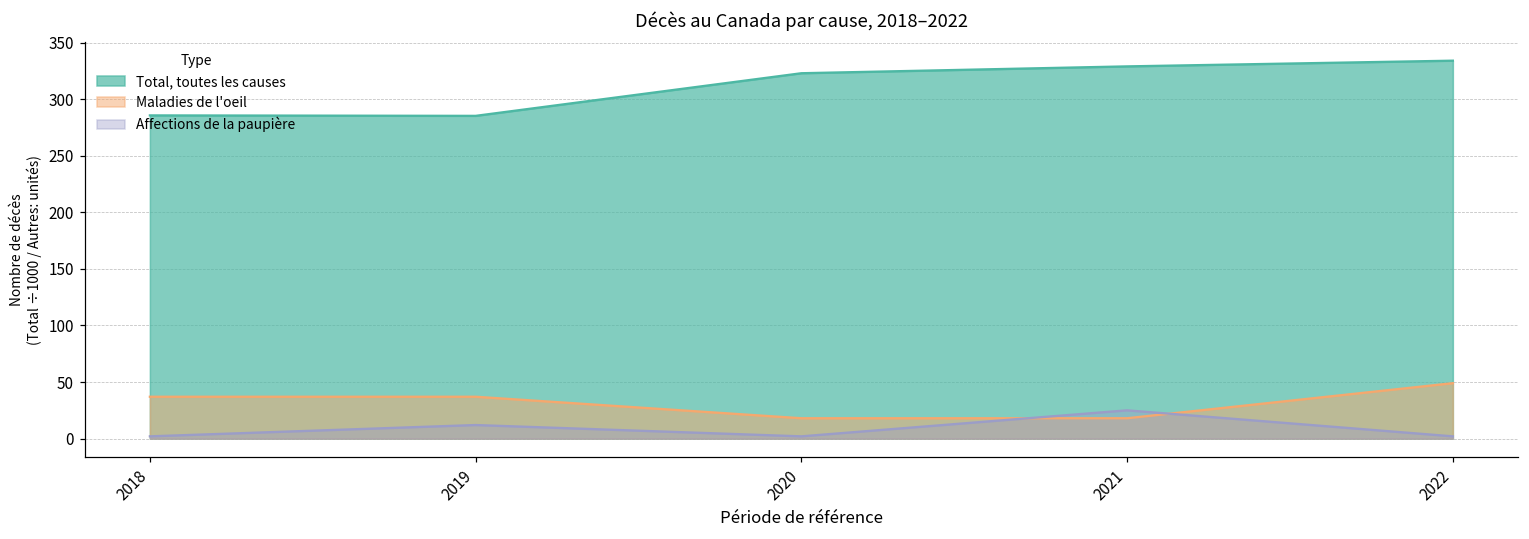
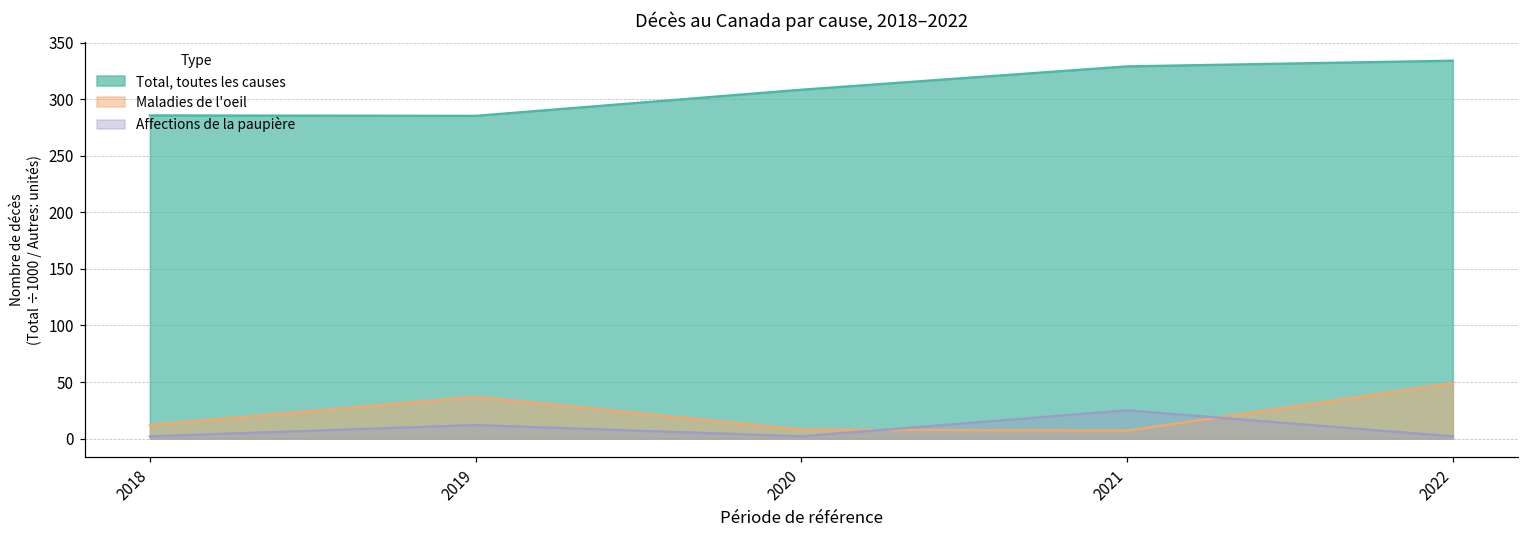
  {
    "Total, toutes les causes": {
      "2018": 286,
      "2019": 285,
-     "2020": 323,
+     "2020": 308,
      "2021": 329,
      "2022": 334
    },
    "Maladies de l'oeil": {
-     "2018": 37,
+     "2018": 12,
      "2019": 37,
-     "2020": 18,
-     "2021": 18,
+     "2020": 8,
+     "2021": 7,
      "2022": 49
    },
    "Affections de la paupière": {
      "2018": 2,
      "2019": 12,
      "2020": 2,
      "2021": 25,
      "2022": 2
    }
  }
